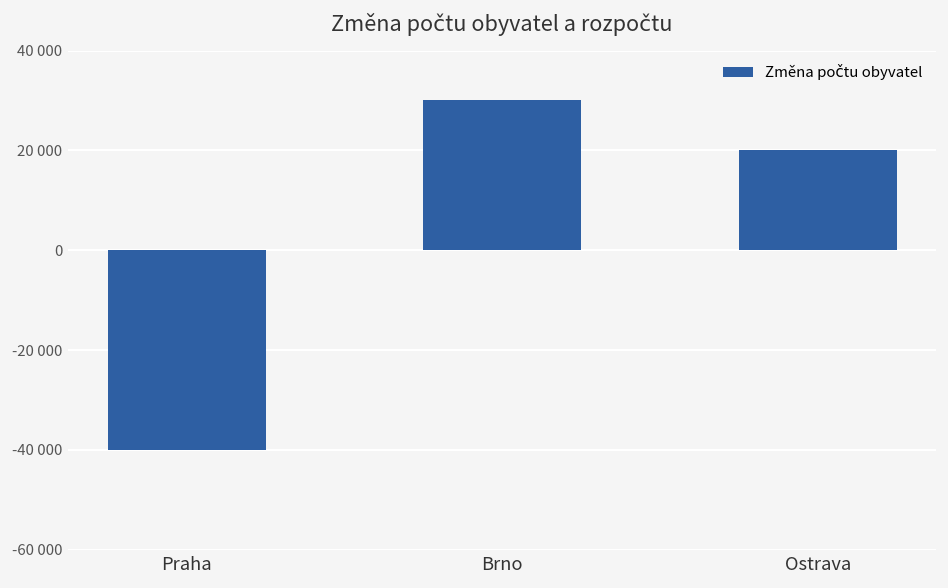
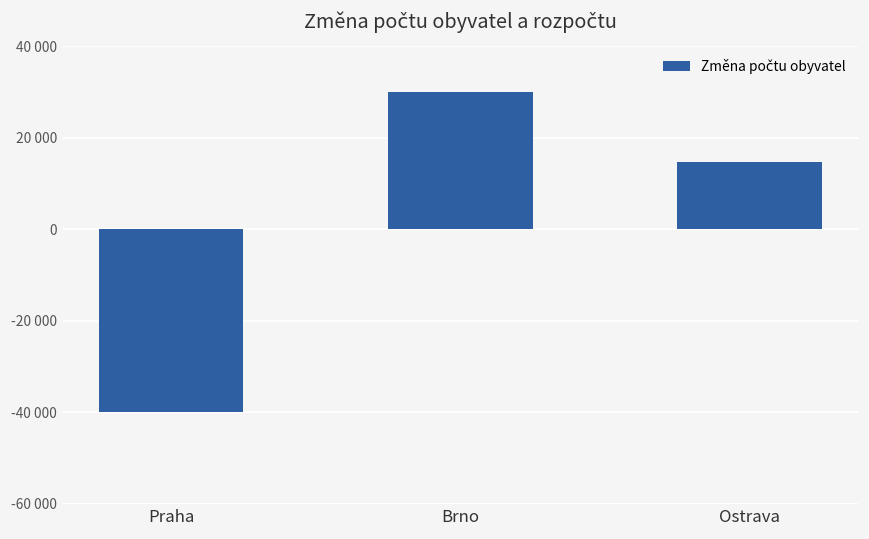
  {
    "Praha": -40000,
    "Brno": 30000,
-   "Ostrava": 20000
+   "Ostrava": 15000
  }
